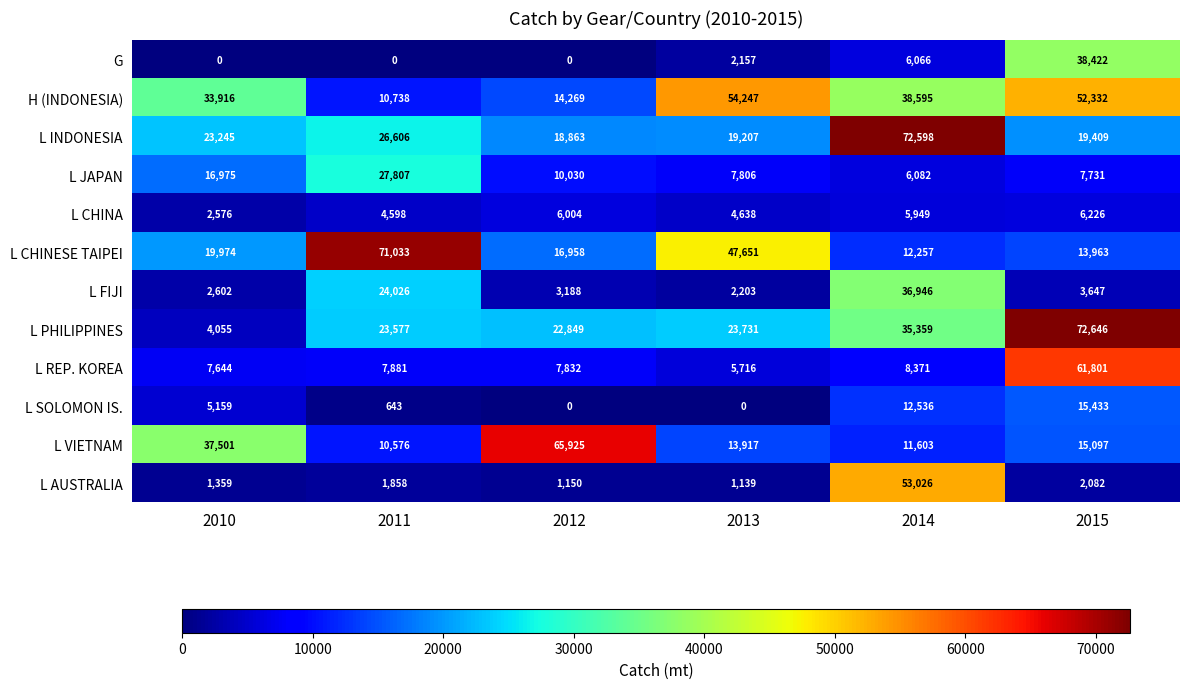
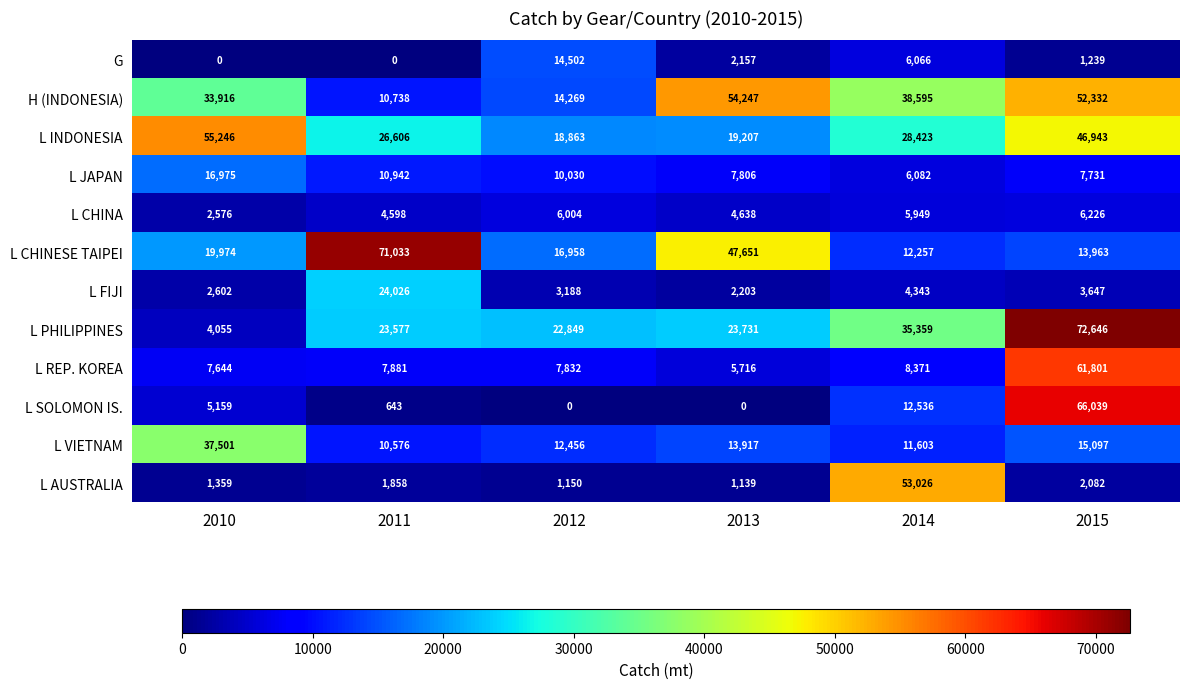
  {
    "G": {
      "2010": "0",
      "2011": "0",
-     "2012": "0",
+     "2012": "14,502",
      "2013": "2,157",
      "2014": "6,066",
-     "2015": "38,422"
+     "2015": "1,239"
    },
    "H (INDONESIA)": {
      "2010": "33,916",
      "2011": "10,738",
      "2012": "14,269",
      "2013": "54,247",
      "2014": "38,595",
      "2015": "52,332"
    },
    "L INDONESIA": {
-     "2010": "23,245",
+     "2010": "55,246",
      "2011": "26,606",
      "2012": "18,863",
      "2013": "19,207",
-     "2014": "72,598",
-     "2015": "19,409"
+     "2014": "28,423",
+     "2015": "46,943"
    },
    "L JAPAN": {
      "2010": "16,975",
-     "2011": "27,807",
+     "2011": "10,942",
      "2012": "10,030",
      "2013": "7,806",
      "2014": "6,082",
      "2015": "7,731"
    },
    "L CHINA": {
      "2010": "2,576",
      "2011": "4,598",
      "2012": "6,004",
      "2013": "4,638",
      "2014": "5,949",
      "2015": "6,226"
    },
    "L CHINESE TAIPEI": {
      "2010": "19,974",
      "2011": "71,033",
      "2012": "16,958",
      "2013": "47,651",
      "2014": "12,257",
      "2015": "13,963"
    },
    "L FIJI": {
      "2010": "2,602",
      "2011": "24,026",
      "2012": "3,188",
      "2013": "2,203",
-     "2014": "36,946",
+     "2014": "4,343",
      "2015": "3,647"
    },
    "L PHILIPPINES": {
      "2010": "4,055",
      "2011": "23,577",
      "2012": "22,849",
      "2013": "23,731",
      "2014": "35,359",
      "2015": "72,646"
    },
    "L REP. KOREA": {
      "2010": "7,644",
      "2011": "7,881",
      "2012": "7,832",
      "2013": "5,716",
      "2014": "8,371",
      "2015": "61,801"
    },
    "L SOLOMON IS.": {
      "2010": "5,159",
      "2011": "643",
      "2012": "0",
      "2013": "0",
      "2014": "12,536",
-     "2015": "15,433"
+     "2015": "66,039"
    },
    "L VIETNAM": {
      "2010": "37,501",
      "2011": "10,576",
-     "2012": "65,925",
+     "2012": "12,456",
      "2013": "13,917",
      "2014": "11,603",
      "2015": "15,097"
    },
    "L AUSTRALIA": {
      "2010": "1,359",
      "2011": "1,858",
      "2012": "1,150",
      "2013": "1,139",
      "2014": "53,026",
      "2015": "2,082"
    }
  }
